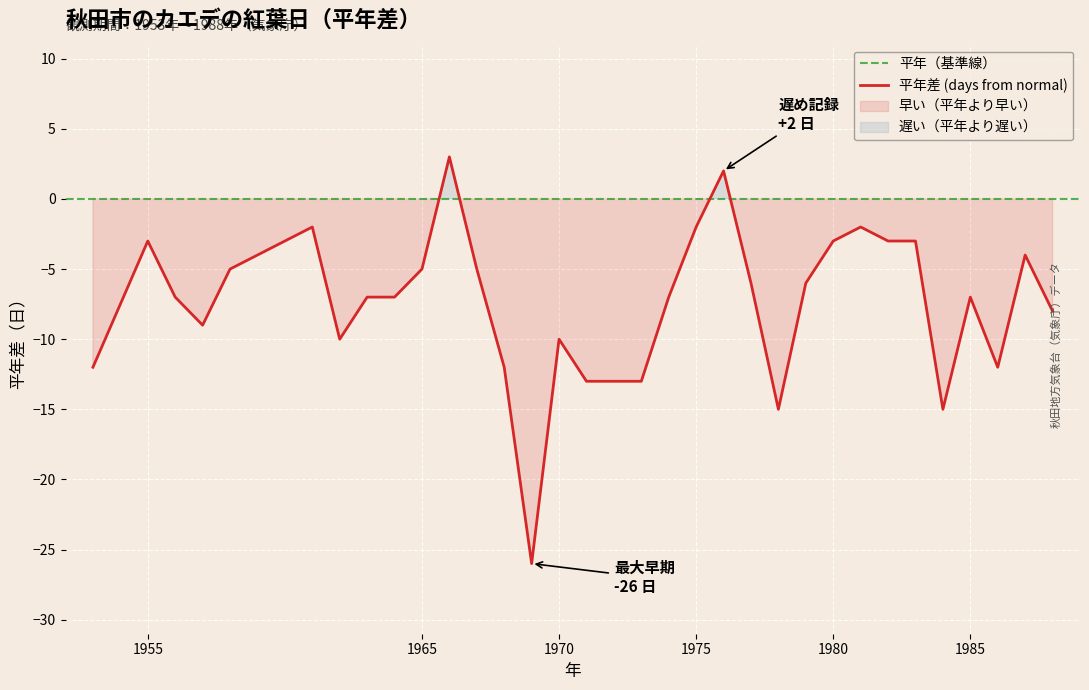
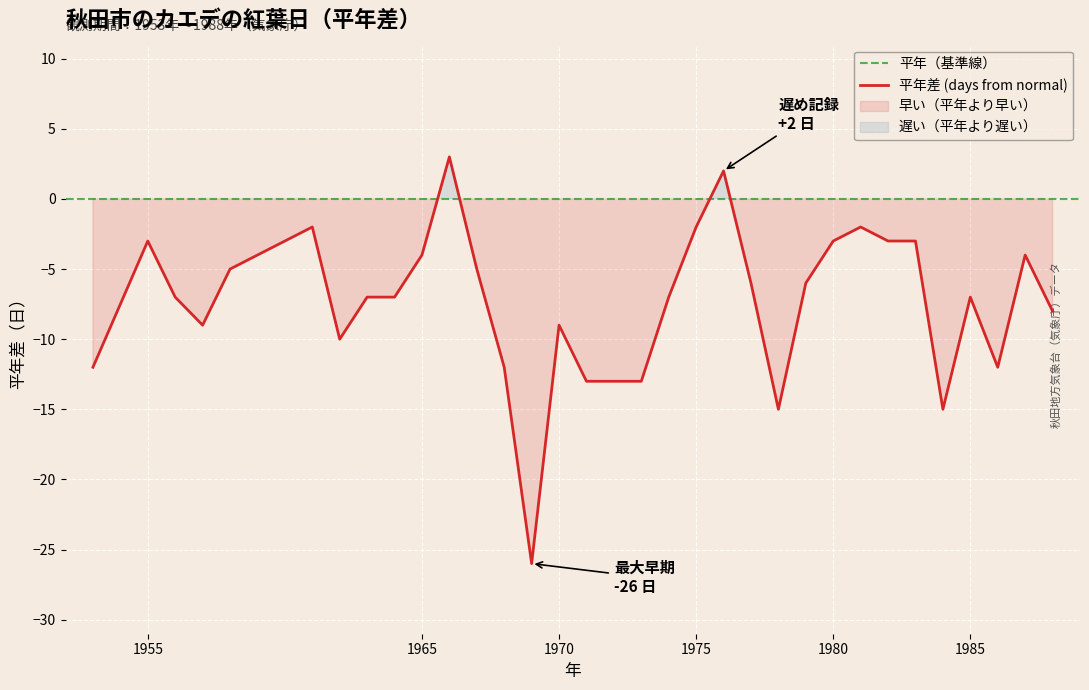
  {
    "1955": -3,
-   "1965": -5,
-   "1970": -10,
+   "1965": -4,
+   "1970": -9,
    "1975": -2,
    "1980": -3,
    "1985": -7
  }
